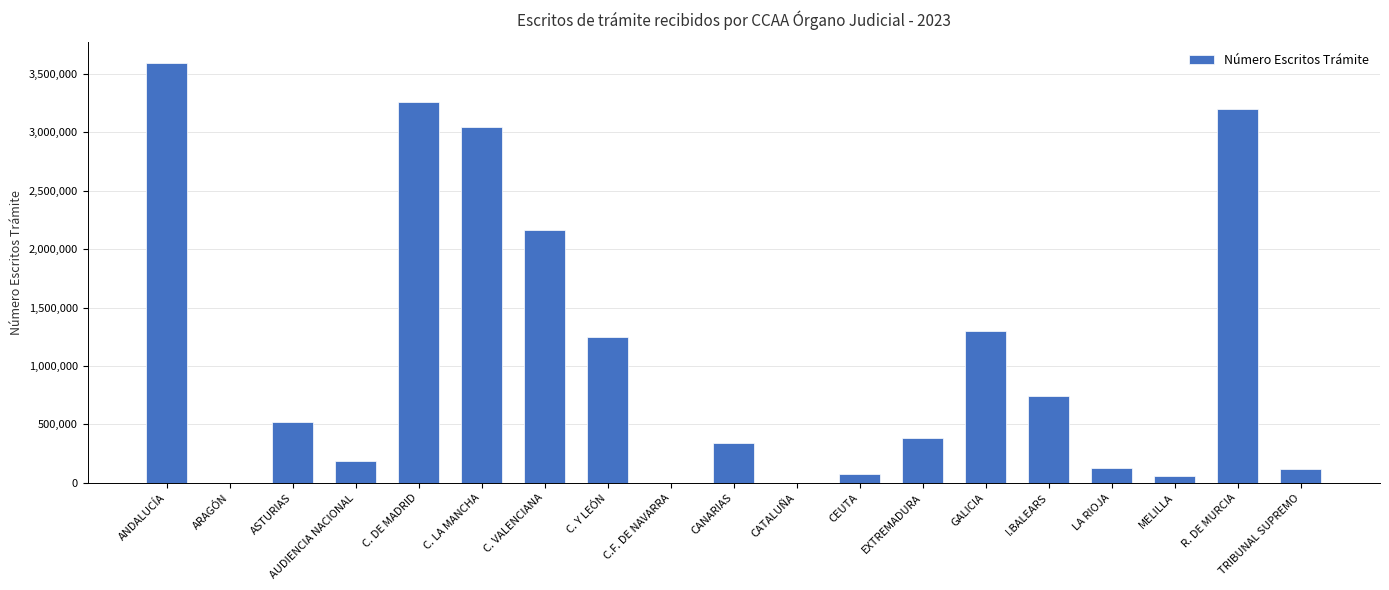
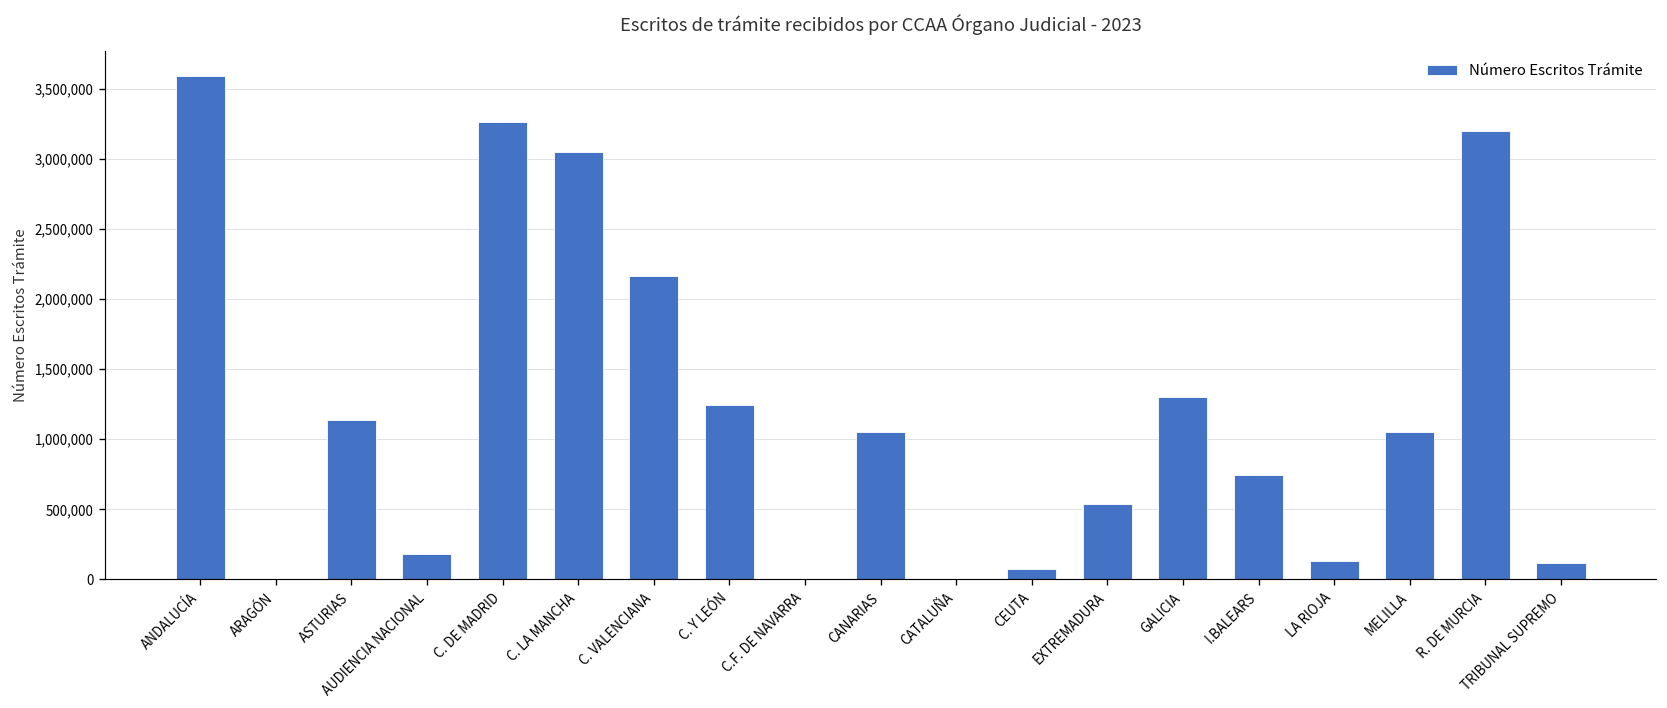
  {
    "ANDALUCÍA": "3,590,000",
-   "ASTURIAS": "520,000",
+   "ASTURIAS": "1,140,000",
    "AUDIENCIA NACIONAL": "180,000",
    "C. DE MADRID": "3,260,000",
    "C. LA MANCHA": "3,050,000",
    "C. VALENCIANA": "2,160,000",
    "C. Y LEÓN": "1,250,000",
-   "CANARIAS": "340,000",
+   "CANARIAS": "1,050,000",
    "CEUTA": "70,000",
-   "EXTREMADURA": "390,000",
+   "EXTREMADURA": "540,000",
    "GALICIA": "1,300,000",
    "I.BALEARS": "740,000",
    "LA RIOJA": "130,000",
-   "MELILLA": "60,000",
+   "MELILLA": "1,050,000",
    "R. DE MURCIA": "3,200,000",
    "TRIBUNAL SUPREMO": "120,000"
  }
